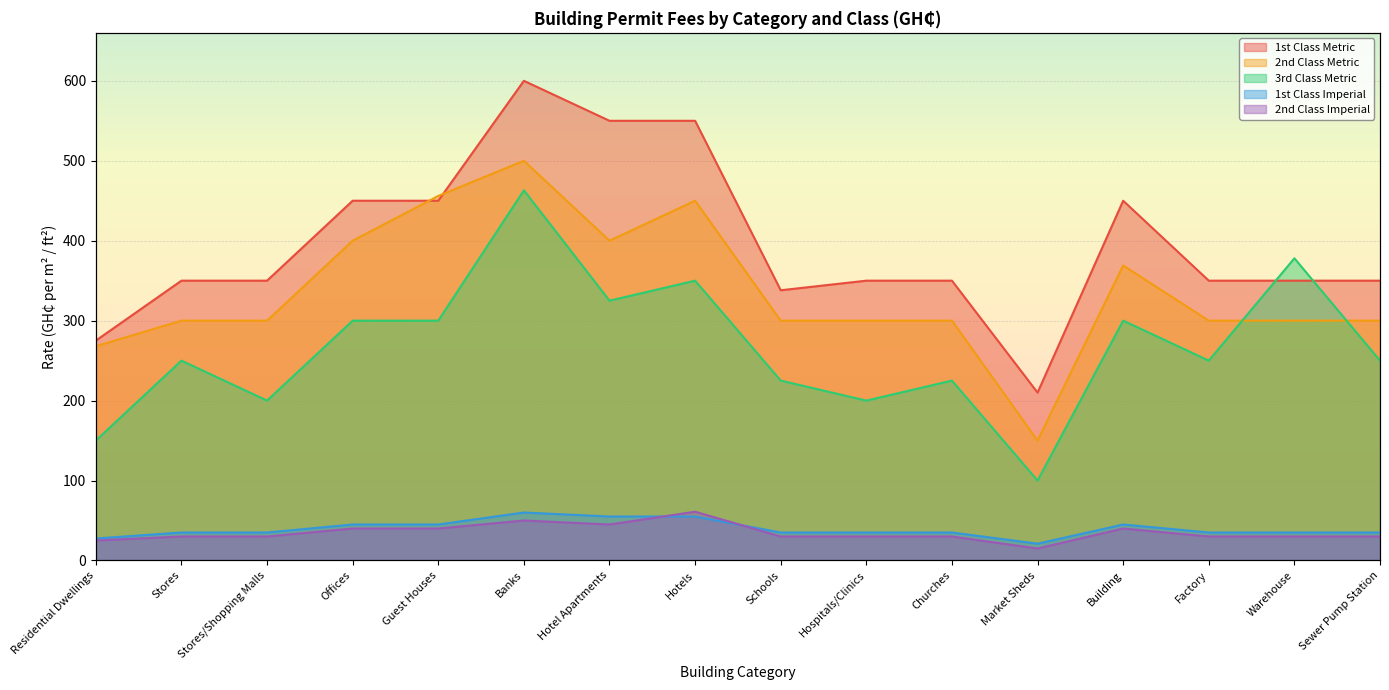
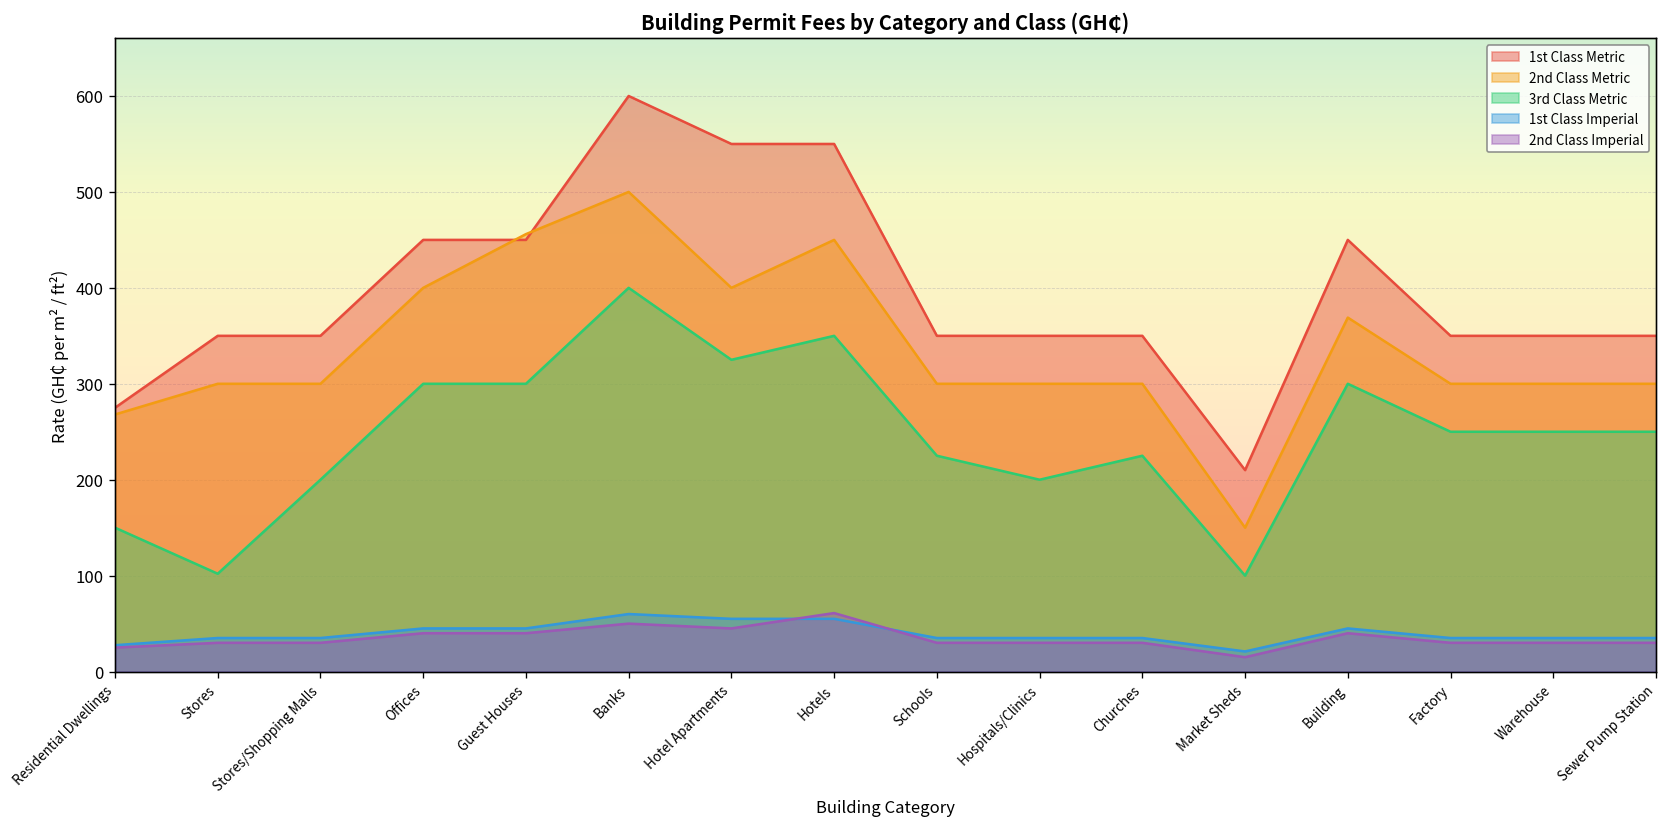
  {
    "1st Class Metric": {
      "Residential Dwellings": 280,
      "Stores": 350,
      "Stores/Shopping Malls": 350,
      "Offices": 450,
      "Guest Houses": 450,
      "Banks": 600,
      "Hotel Apartments": 550,
      "Hotels": 550,
-     "Schools": 340,
+     "Schools": 350,
      "Hospitals/Clinics": 350,
      "Churches": 350,
      "Market Sheds": 210,
      "Building": 450,
      "Factory": 350,
      "Warehouse": 350,
      "Sewer Pump Station": 350
    },
    "2nd Class Metric": {
      "Residential Dwellings": 270,
      "Stores": 300,
      "Stores/Shopping Malls": 300,
      "Offices": 400,
      "Guest Houses": 460,
      "Banks": 500,
      "Hotel Apartments": 400,
      "Hotels": 450,
      "Schools": 300,
      "Hospitals/Clinics": 300,
      "Churches": 300,
      "Market Sheds": 150,
      "Building": 370,
      "Factory": 300,
      "Warehouse": 300,
      "Sewer Pump Station": 300
    },
    "3rd Class Metric": {
      "Residential Dwellings": 150,
-     "Stores": 250,
+     "Stores": 100,
      "Stores/Shopping Malls": 200,
      "Offices": 300,
      "Guest Houses": 300,
-     "Banks": 460,
+     "Banks": 400,
      "Hotel Apartments": 330,
      "Hotels": 350,
      "Schools": 230,
      "Hospitals/Clinics": 200,
      "Churches": 230,
      "Market Sheds": 100,
      "Building": 300,
      "Factory": 250,
-     "Warehouse": 380,
+     "Warehouse": 250,
      "Sewer Pump Station": 250
    },
    "1st Class Imperial": {
      "Stores": 40,
      "Stores/Shopping Malls": 40,
      "Offices": 50,
      "Guest Houses": 50,
      "Banks": 60,
      "Hotel Apartments": 60,
      "Hotels": 60,
      "Schools": 40,
      "Hospitals/Clinics": 40,
      "Churches": 40,
      "Market Sheds": 20,
      "Building": 50,
      "Factory": 40,
      "Warehouse": 40,
      "Sewer Pump Station": 40
    },
    "2nd Class Imperial": {
      "Stores": 30,
      "Stores/Shopping Malls": 30,
      "Offices": 40,
      "Guest Houses": 40,
      "Banks": 50,
      "Hotel Apartments": 50,
      "Hotels": 60,
      "Schools": 30,
      "Hospitals/Clinics": 30,
      "Churches": 30,
      "Market Sheds": 20,
      "Building": 40,
      "Factory": 30,
      "Warehouse": 30,
      "Sewer Pump Station": 30
    }
  }
